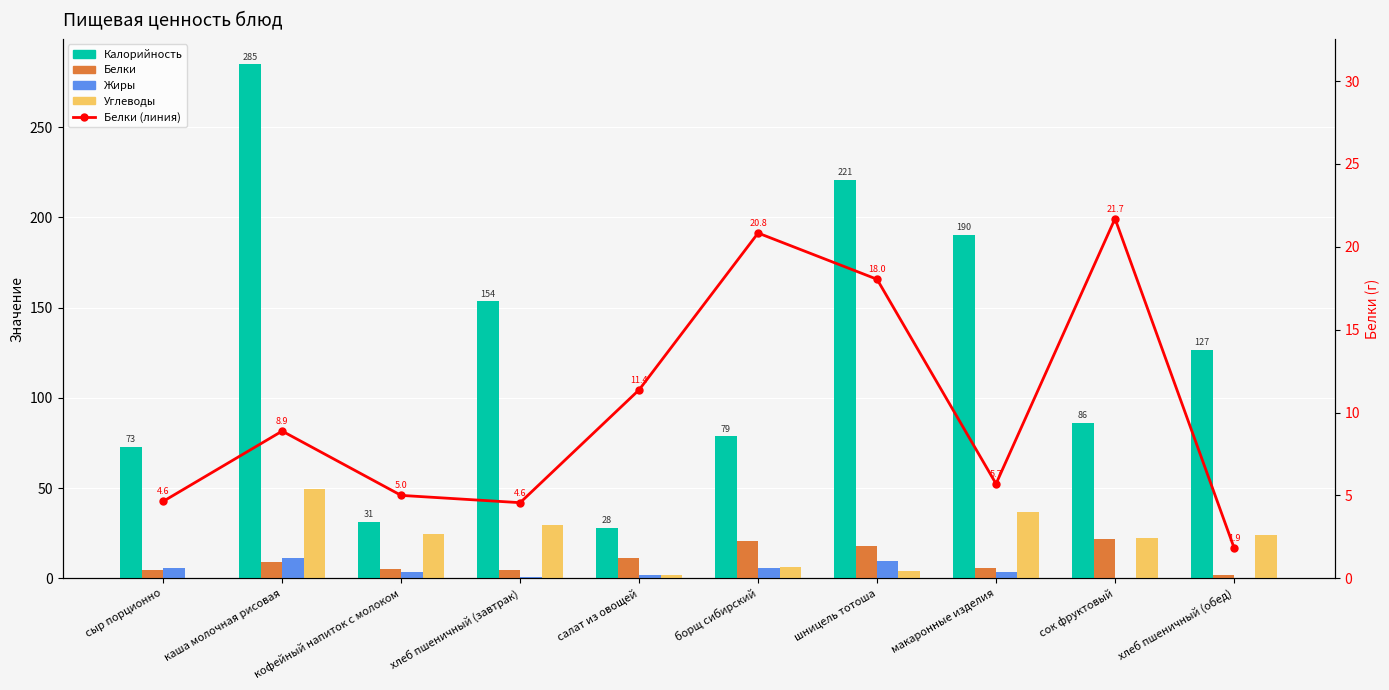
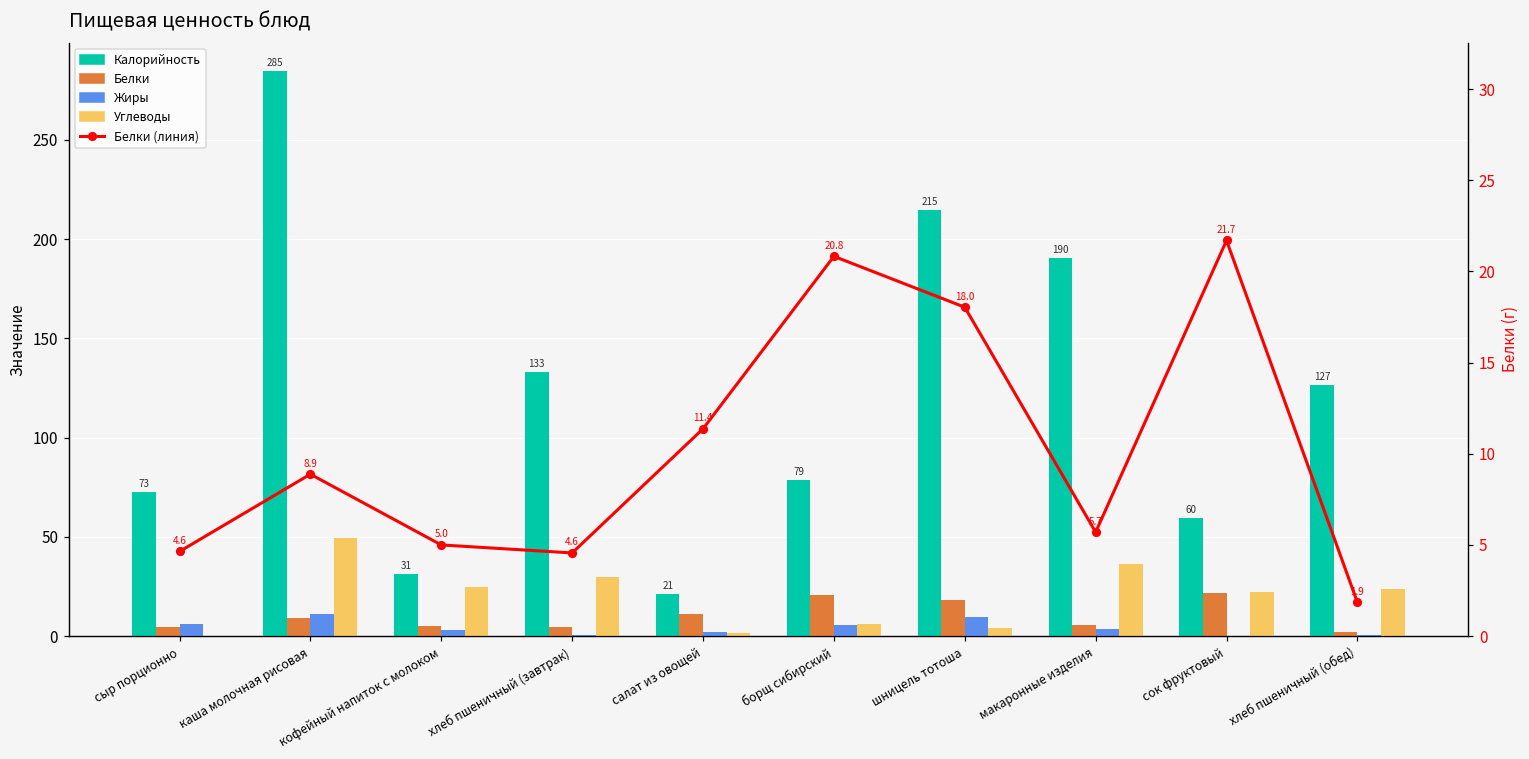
  {
    "Калорийность": {
      "сыр порционно": 73,
      "каша молочная рисовая": 285,
      "кофейный напиток с молоком": 31,
-     "хлеб пшеничный (завтрак)": 154,
-     "салат из овощей": 28,
+     "хлеб пшеничный (завтрак)": 133,
+     "салат из овощей": 21,
      "борщ сибирский": 79,
-     "шницель тотоша": 221,
+     "шницель тотоша": 215,
      "макаронные изделия": 190,
-     "сок фруктовый": 86,
+     "сок фруктовый": 60,
      "хлеб пшеничный (обед)": 127
    },
    "Белки (линия)": {
      "сыр порционно": 4.6,
      "каша молочная рисовая": 8.9,
      "кофейный напиток с молоком": 5.0,
      "хлеб пшеничный (завтрак)": 4.6,
      "салат из овощей": 11.4,
      "борщ сибирский": 20.8,
      "шницель тотоша": 18.0,
      "макаронные изделия": 5.7,
      "сок фруктовый": 21.7,
      "хлеб пшеничный (обед)": 1.9
    }
  }
